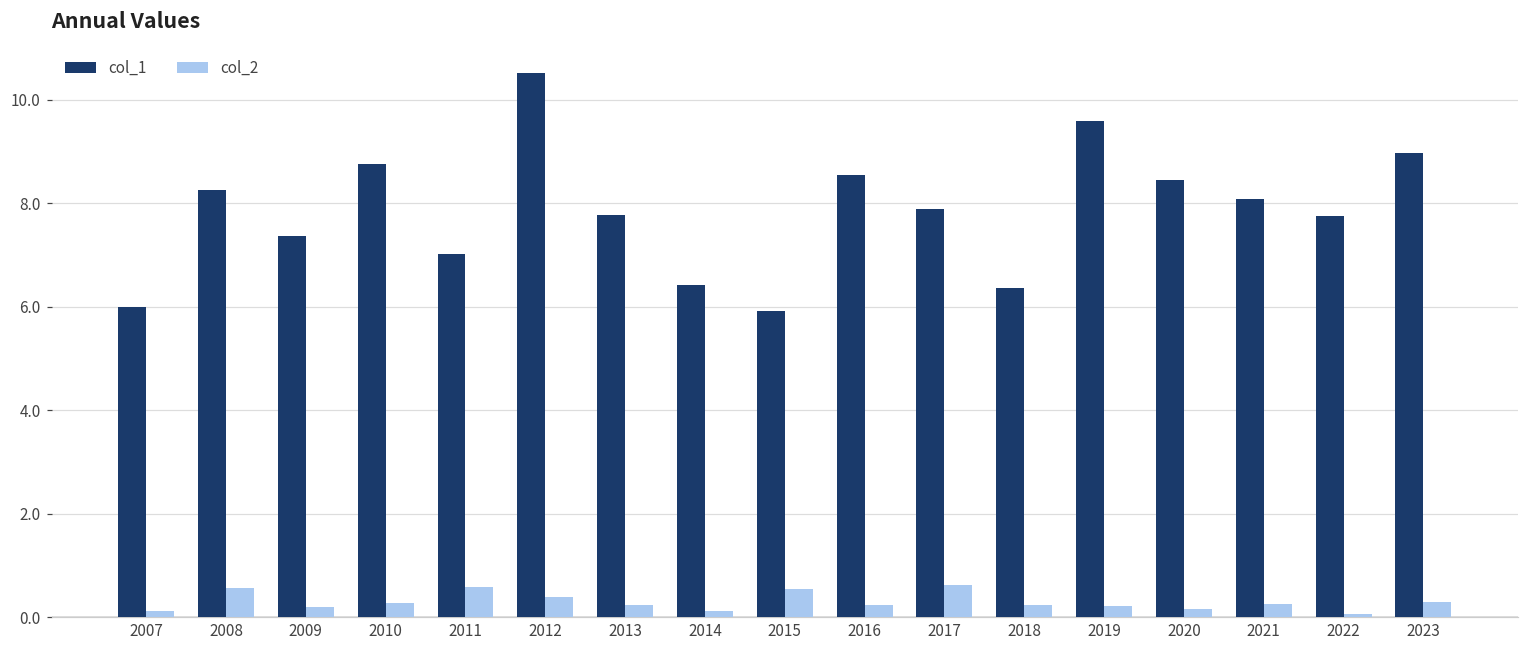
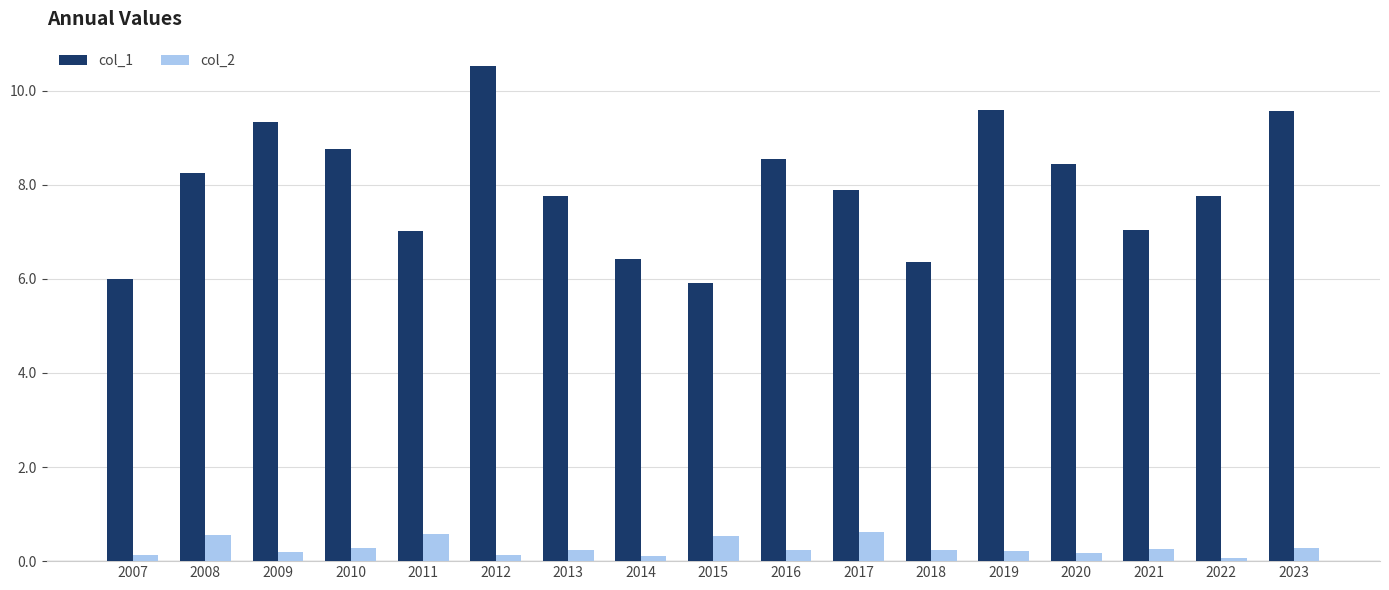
  {
    "col_1": {
      "2007": 6.0,
      "2008": 8.3,
-     "2009": 7.4,
+     "2009": 9.3,
      "2010": 8.8,
      "2011": 7.0,
      "2012": 10.5,
      "2013": 7.8,
      "2014": 6.4,
      "2015": 5.9,
      "2016": 8.5,
      "2017": 7.9,
      "2018": 6.4,
      "2019": 9.6,
      "2020": 8.4,
-     "2021": 8.1,
+     "2021": 7.0,
      "2022": 7.8,
-     "2023": 9.0
+     "2023": 9.6
    },
    "col_2": {
      "2007": 0.1,
      "2008": 0.6,
      "2009": 0.2,
      "2010": 0.3,
      "2011": 0.6,
-     "2012": 0.4,
+     "2012": 0.1,
      "2013": 0.2,
      "2014": 0.1,
      "2015": 0.5,
      "2016": 0.2,
      "2017": 0.6,
      "2018": 0.2,
      "2019": 0.2,
      "2020": 0.2,
      "2021": 0.3,
      "2022": 0.1,
      "2023": 0.3
    }
  }
